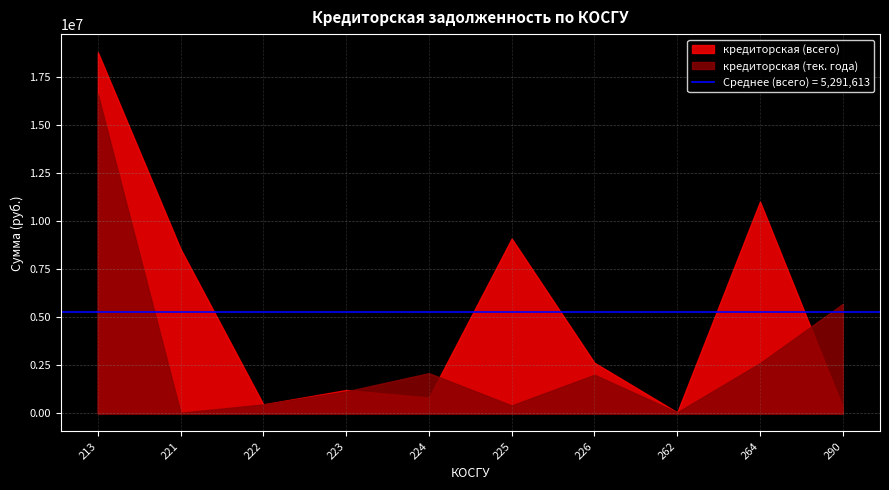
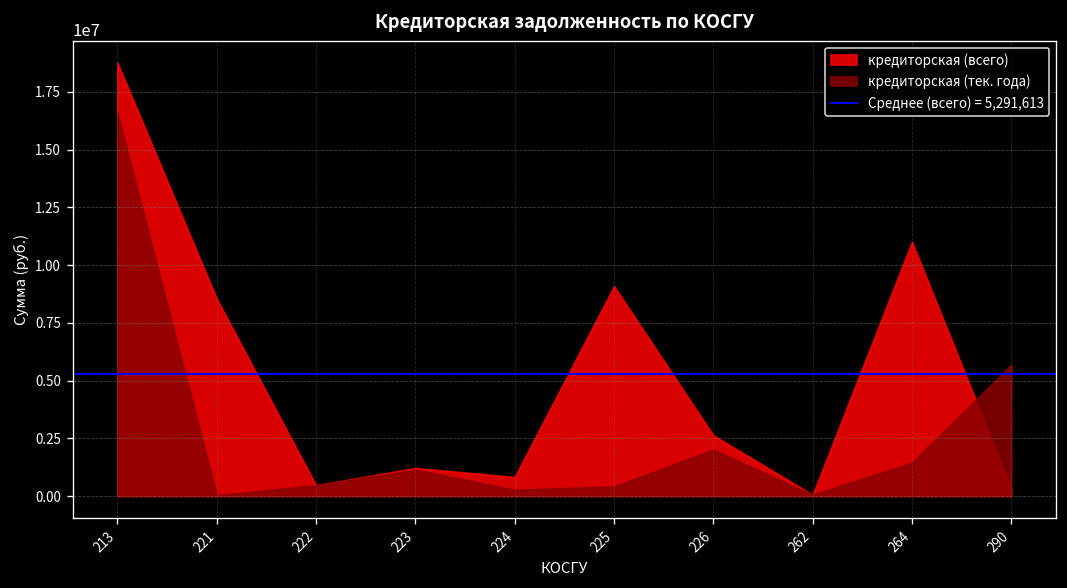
  {
    "кредиторская (всего)": {
      "213": 18800000,
      "221": 8500000,
      "224": 800000,
      "225": 9100000,
      "226": 2600000,
      "264": 11000000,
      "290": 300000
    },
    "кредиторская (тек. года)": {
      "213": 16600000,
-     "224": 2100000,
+     "224": 300000,
      "225": 400000,
      "226": 2000000,
-     "264": 2600000,
+     "264": 1400000,
      "290": 5700000
    }
  }
